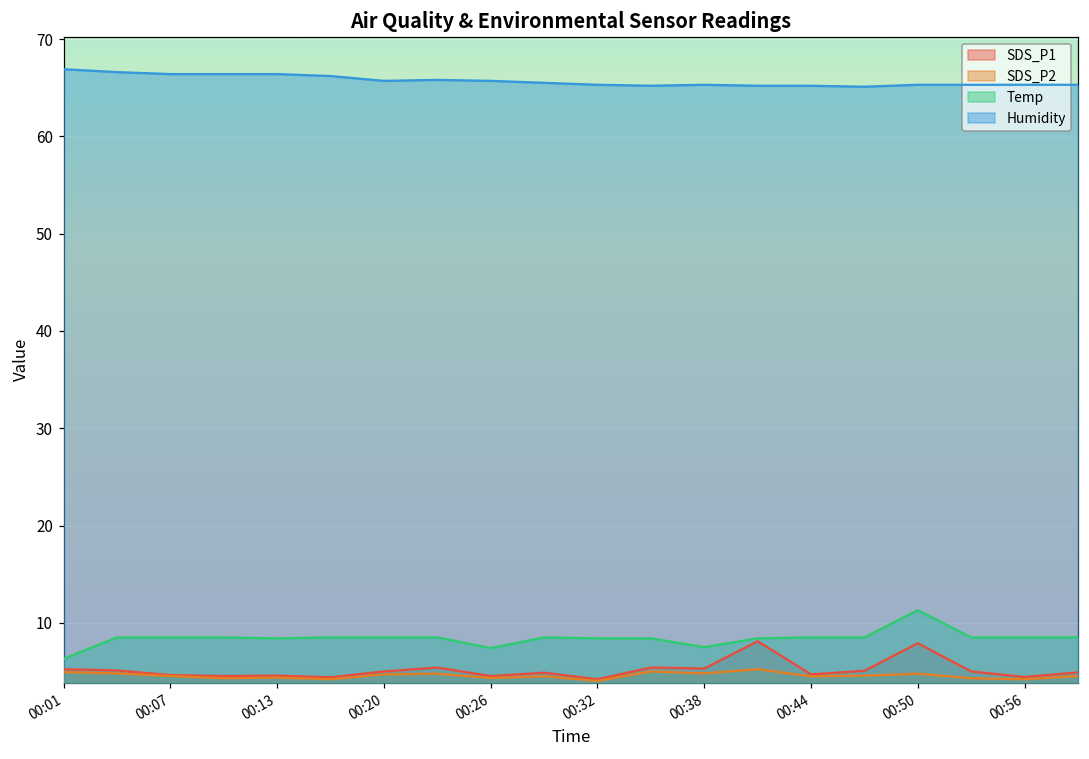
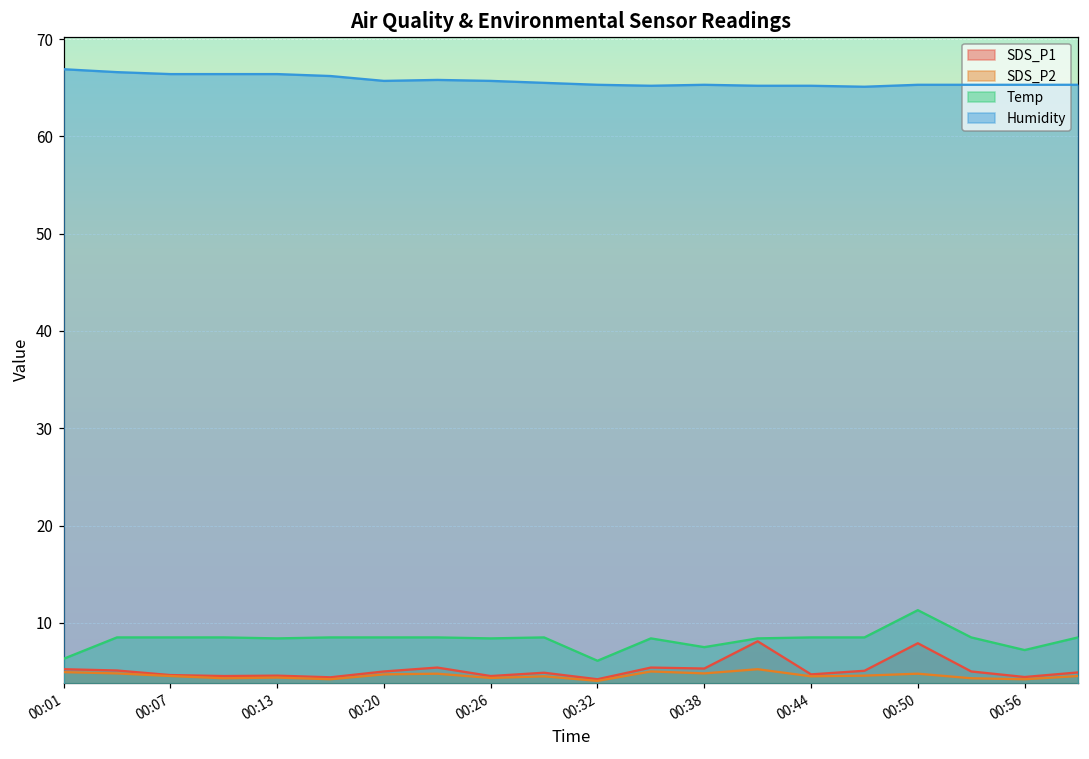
  {
    "Temp": {
      "00:01": 6,
      "00:07": 9,
      "00:13": 8,
      "00:20": 9,
-     "00:26": 7,
-     "00:32": 8,
+     "00:26": 8,
+     "00:32": 6,
      "00:38": 8,
      "00:44": 9,
      "00:50": 11,
-     "00:56": 9
+     "00:56": 7
    },
    "Humidity": {
      "00:01": 67,
      "00:07": 66,
      "00:13": 66,
      "00:20": 66,
      "00:26": 66,
      "00:32": 65,
      "00:38": 65,
      "00:44": 65,
      "00:50": 65
    }
  }
